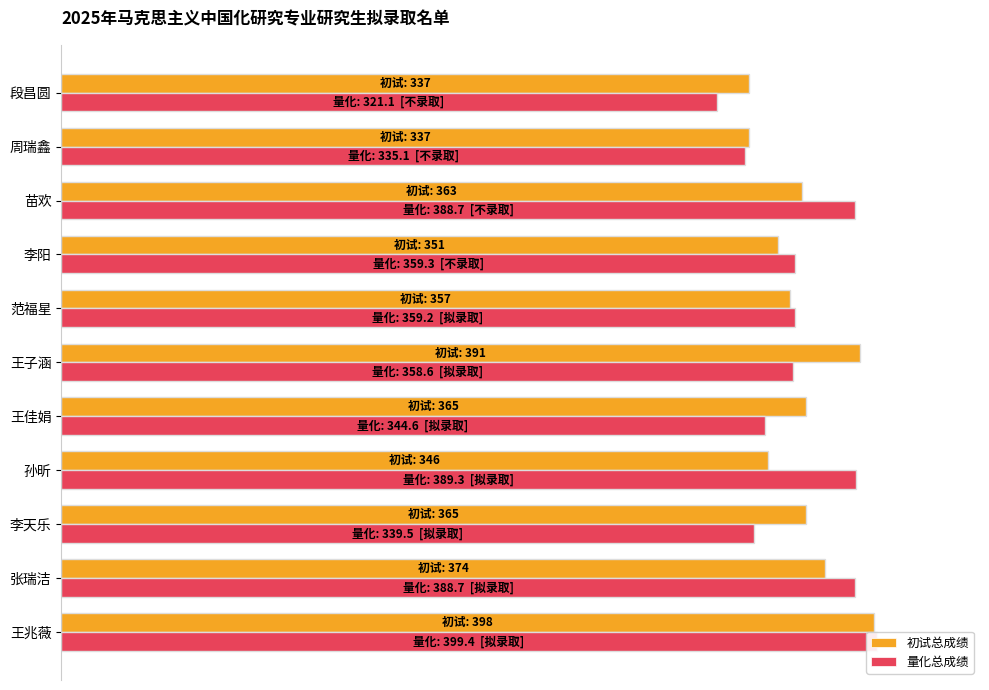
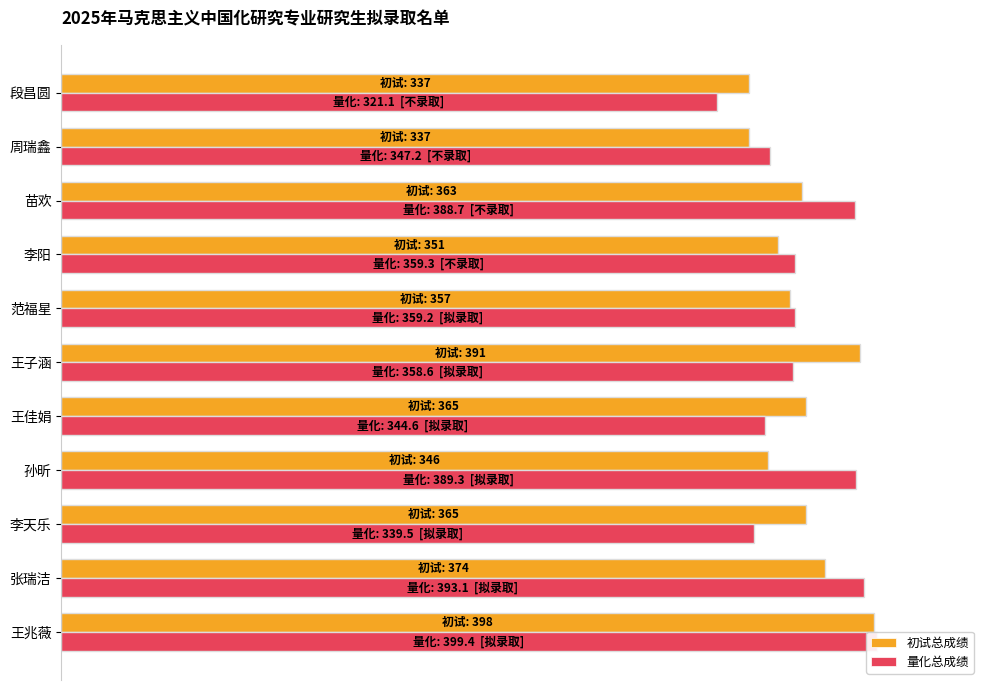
  {
    "量化总成绩": {
-     "周瑞鑫": 335.1,
-     "张瑞洁": 388.7
+     "周瑞鑫": 347.2,
+     "张瑞洁": 393.1
    }
  }
